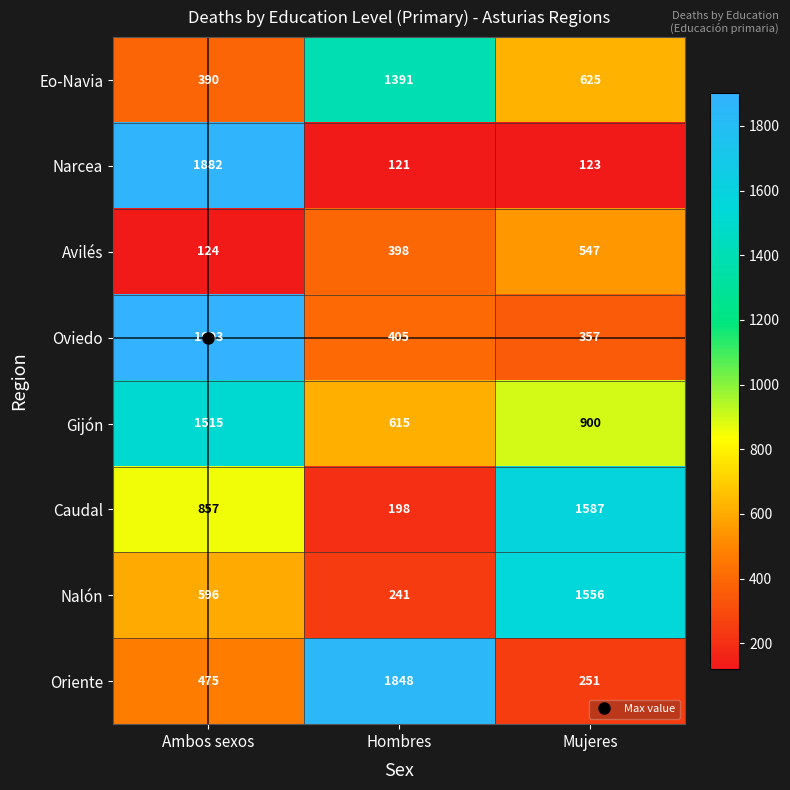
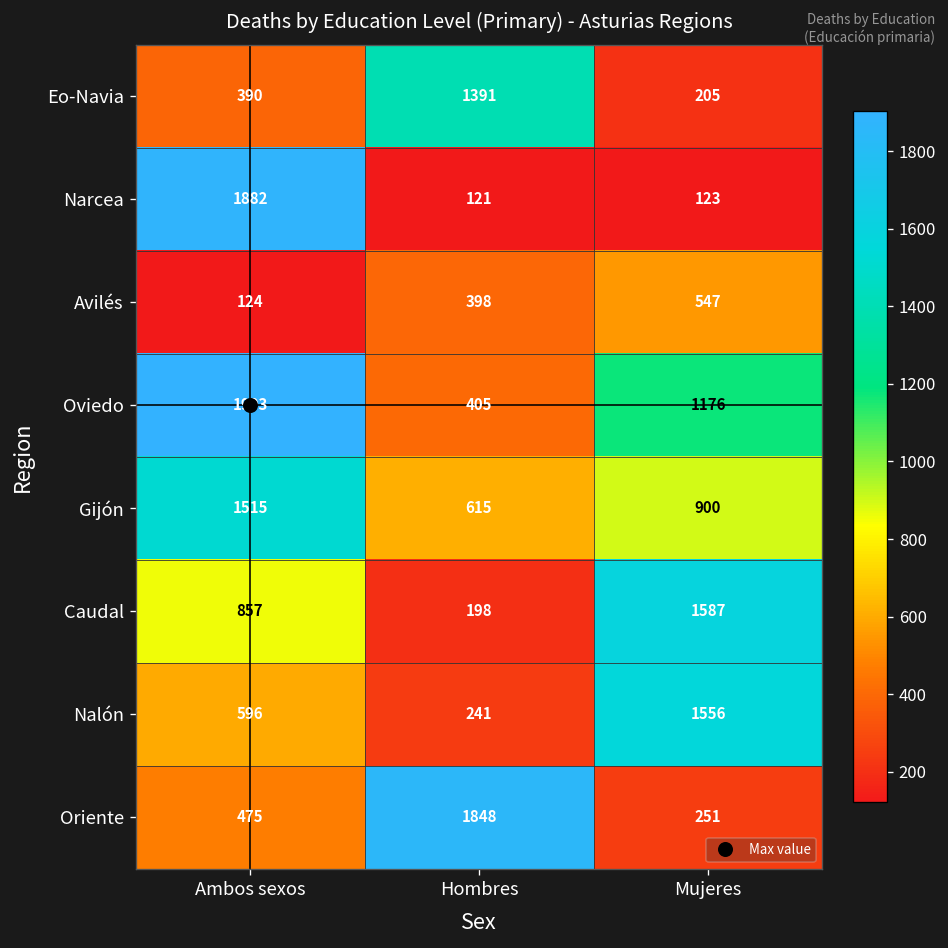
  {
    "Eo-Navia": {
      "Ambos sexos": 390,
      "Hombres": 1391,
-     "Mujeres": 625
+     "Mujeres": 205
    },
    "Narcea": {
      "Ambos sexos": 1882,
      "Hombres": 121,
      "Mujeres": 123
    },
    "Avilés": {
      "Ambos sexos": 124,
      "Hombres": 398,
      "Mujeres": 547
    },
    "Oviedo": {
      "Hombres": 405,
-     "Mujeres": 357
+     "Mujeres": 1176
    },
    "Gijón": {
      "Ambos sexos": 1515,
      "Hombres": 615,
      "Mujeres": 900
    },
    "Caudal": {
      "Ambos sexos": 857,
      "Hombres": 198,
      "Mujeres": 1587
    },
    "Nalón": {
      "Ambos sexos": 596,
      "Hombres": 241,
      "Mujeres": 1556
    },
    "Oriente": {
      "Ambos sexos": 475,
      "Hombres": 1848,
      "Mujeres": 251
    }
  }
